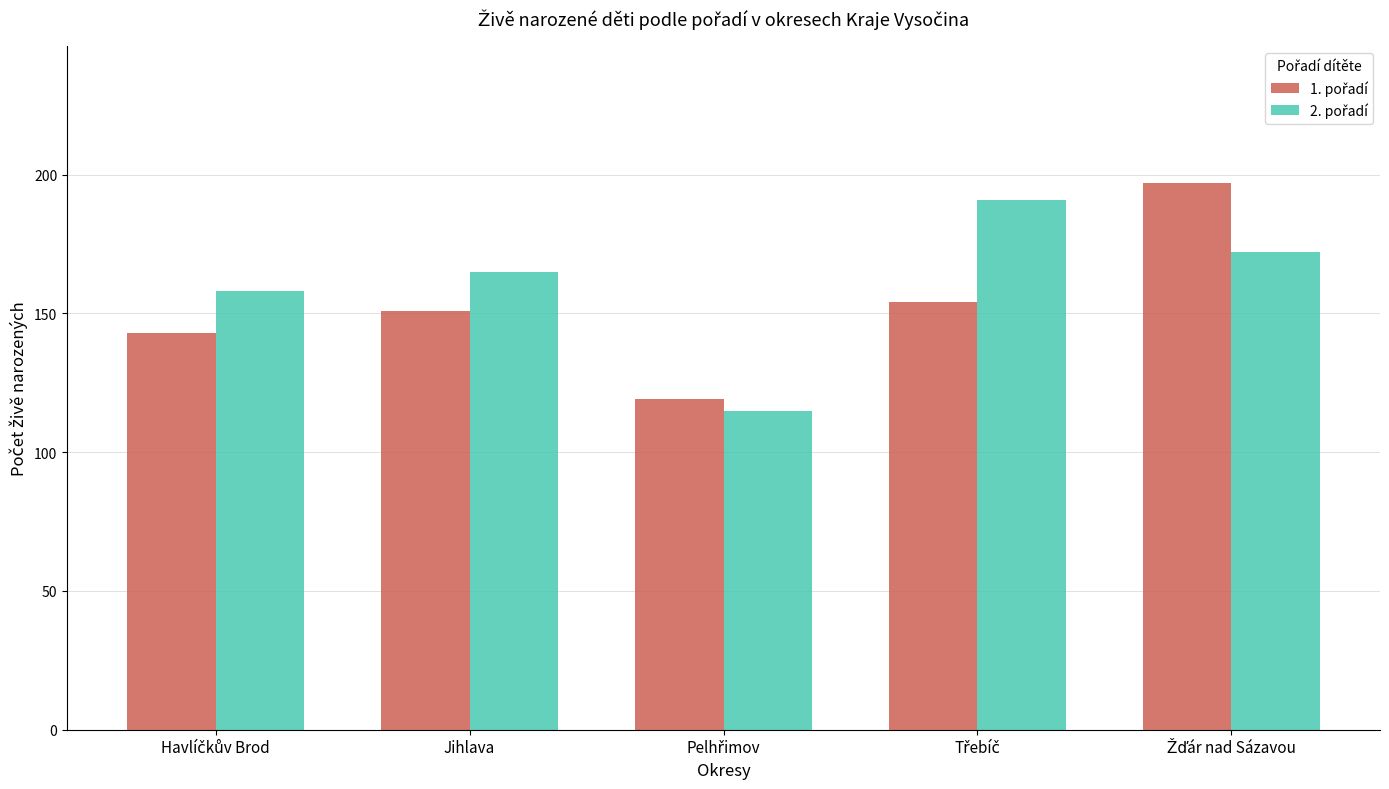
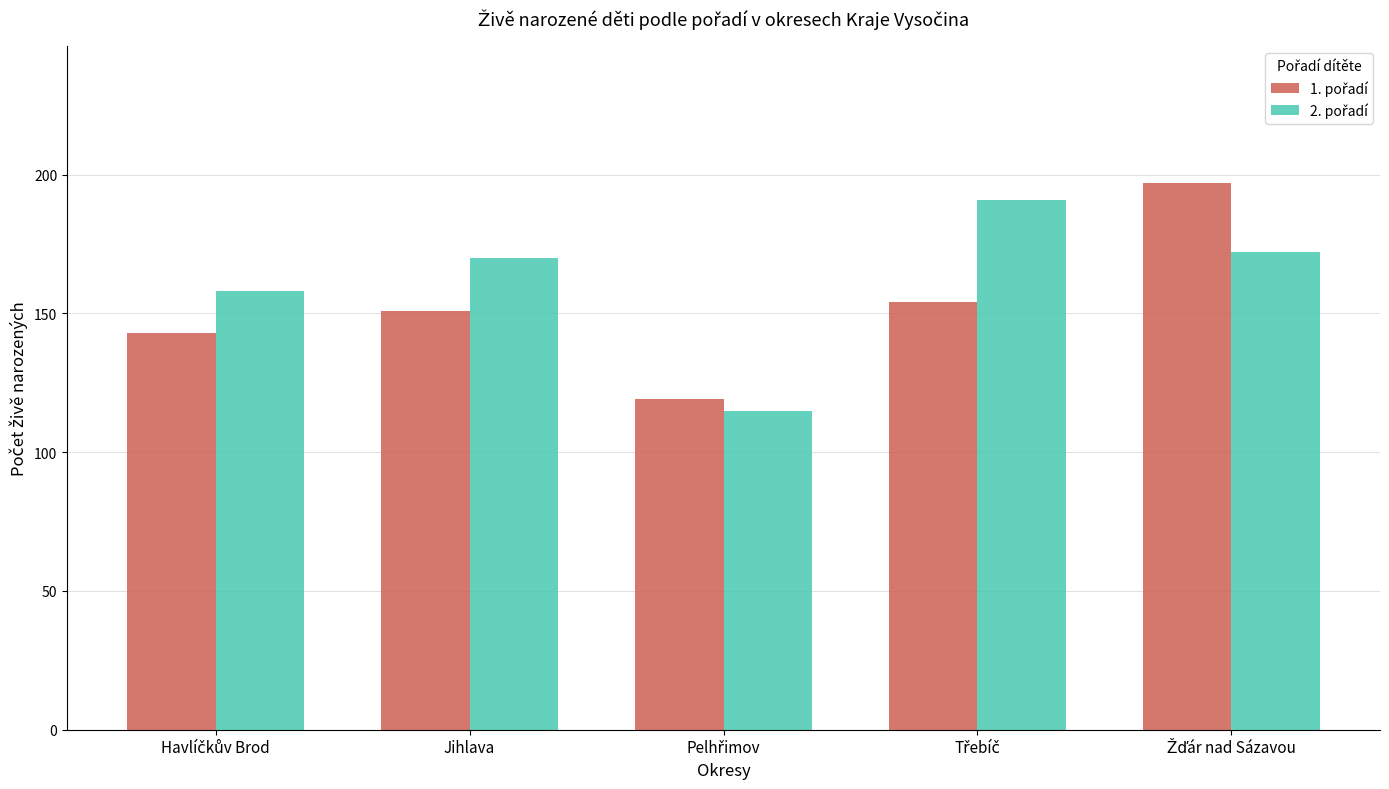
  {
    "1. pořadí": {
      "Havlíčkův Brod": 143,
      "Jihlava": 151,
      "Pelhřimov": 119,
      "Třebíč": 154,
      "Žďár nad Sázavou": 197
    },
    "2. pořadí": {
      "Havlíčkův Brod": 158,
-     "Jihlava": 165,
+     "Jihlava": 170,
      "Pelhřimov": 115,
      "Třebíč": 191,
      "Žďár nad Sázavou": 172
    }
  }
